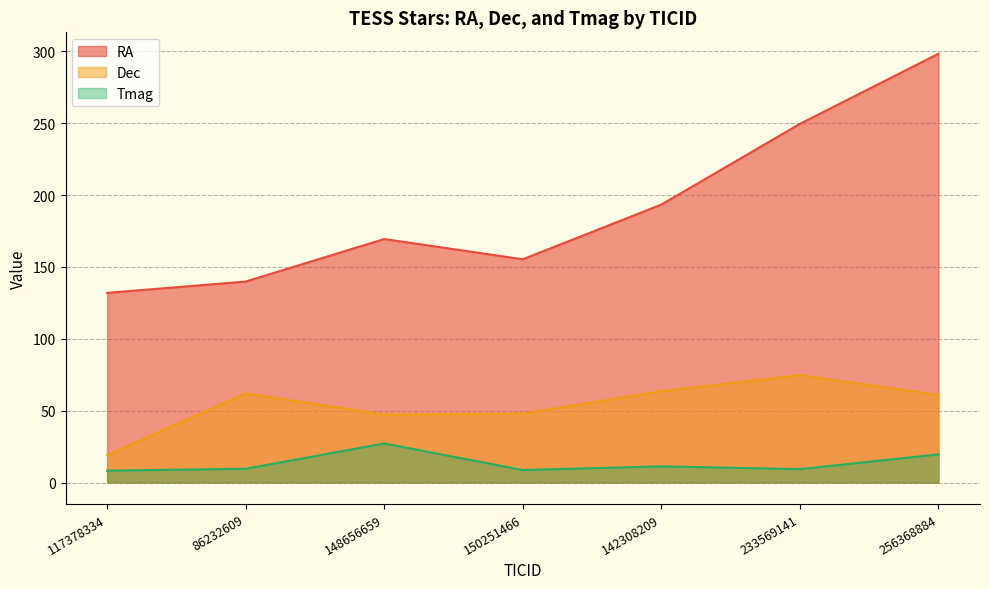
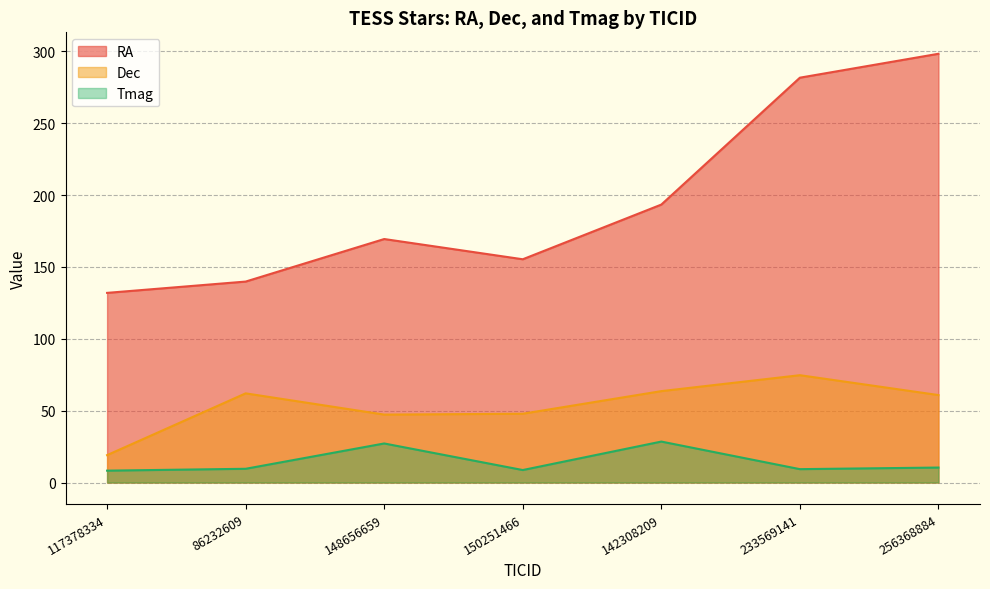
  {
    "RA": {
      "117378334": 132,
      "86232609": 140,
      "148656659": 169,
      "150251466": 155,
      "142308209": 193,
-     "233569141": 250,
+     "233569141": 282,
      "256368884": 298
    },
    "Dec": {
      "117378334": 19,
      "86232609": 62,
      "148656659": 47,
      "150251466": 48,
      "142308209": 64,
      "233569141": 75,
      "256368884": 61
    },
    "Tmag": {
      "117378334": 8,
      "86232609": 10,
      "148656659": 27,
      "150251466": 9,
-     "142308209": 11,
+     "142308209": 29,
      "233569141": 9,
-     "256368884": 20
+     "256368884": 10
    }
  }
